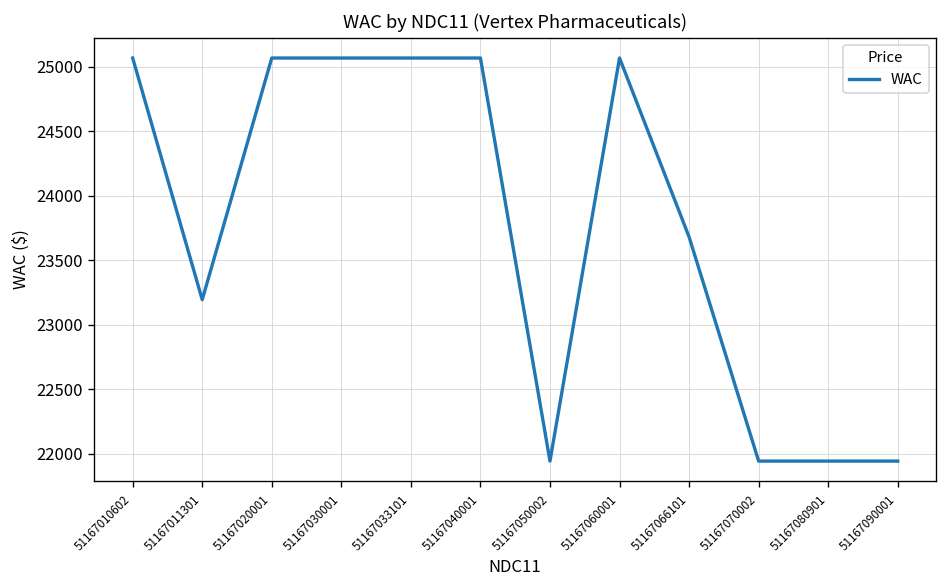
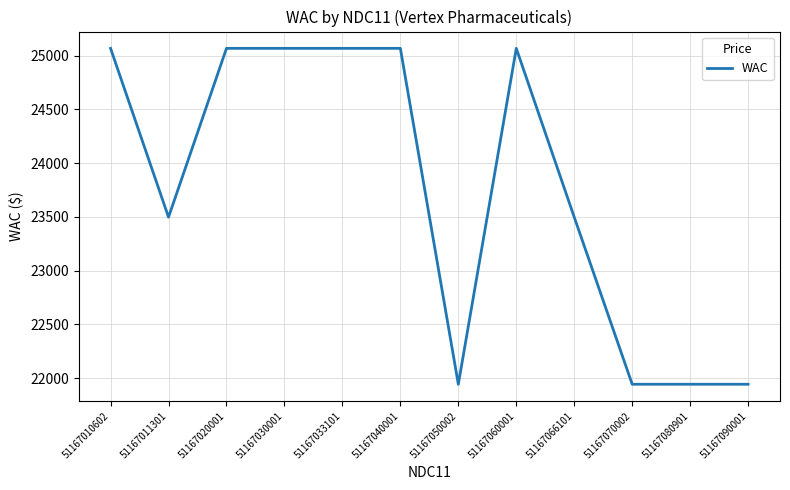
  {
    "51167010602": 25070,
-   "51167011301": 23190,
+   "51167011301": 23500,
    "51167020001": 25070,
    "51167030001": 25070,
    "51167033101": 25070,
    "51167040001": 25070,
    "51167050002": 21940,
    "51167060001": 25070,
-   "51167066101": 23680,
+   "51167066101": 23500,
    "51167070002": 21940,
    "51167080901": 21940,
    "51167090001": 21940
  }
